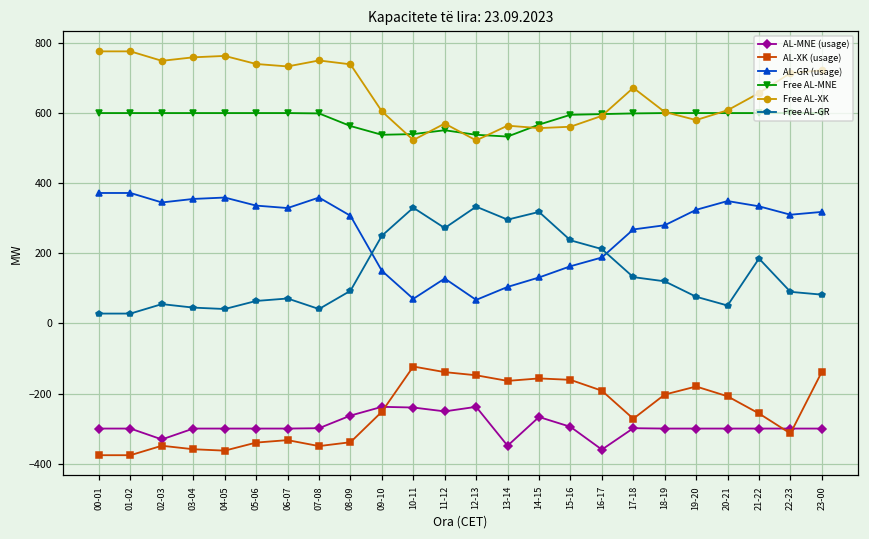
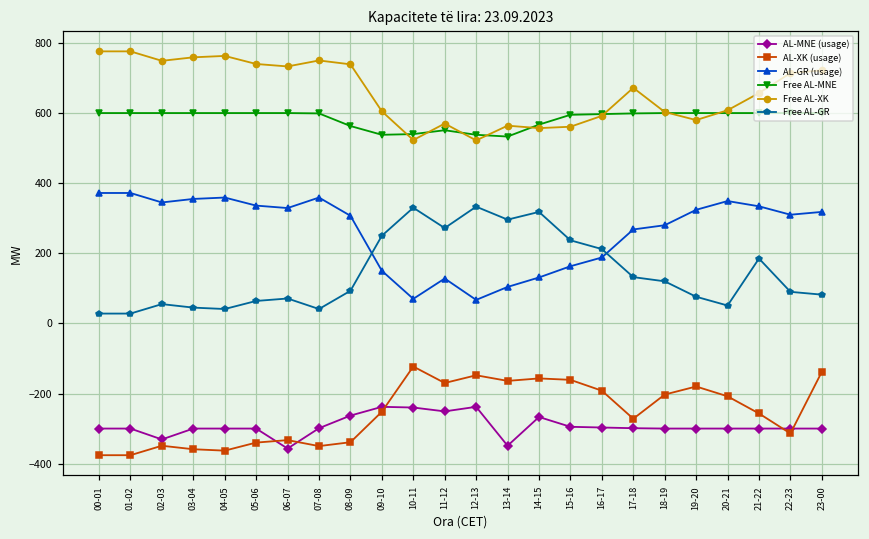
  {
    "AL-MNE (usage)": {
      "00-01": -300,
      "01-02": -300,
      "02-03": -330,
      "03-04": -300,
      "04-05": -300,
      "05-06": -300,
-     "06-07": -300,
+     "06-07": -360,
      "07-08": -300,
      "08-09": -260,
      "09-10": -240,
      "10-11": -240,
      "11-12": -250,
      "12-13": -240,
      "13-14": -350,
      "14-15": -270,
      "15-16": -300,
-     "16-17": -360,
+     "16-17": -300,
      "17-18": -300,
      "18-19": -300,
      "19-20": -300,
      "20-21": -300,
      "21-22": -300,
      "22-23": -300,
      "23-00": -300
    },
    "AL-XK (usage)": {
      "00-01": -380,
      "01-02": -380,
      "02-03": -350,
      "03-04": -360,
      "04-05": -360,
      "05-06": -340,
      "06-07": -330,
      "07-08": -350,
      "08-09": -340,
      "09-10": -250,
      "10-11": -120,
-     "11-12": -140,
+     "11-12": -170,
      "12-13": -150,
      "13-14": -160,
      "14-15": -160,
      "15-16": -160,
      "16-17": -190,
      "17-18": -270,
      "18-19": -200,
      "19-20": -180,
      "20-21": -210,
      "21-22": -260,
      "22-23": -310,
      "23-00": -140
    },
    "AL-GR (usage)": {
      "00-01": 370,
      "01-02": 370,
      "02-03": 350,
      "03-04": 360,
      "04-05": 360,
      "05-06": 340,
      "06-07": 330,
      "07-08": 360,
      "08-09": 310,
      "09-10": 150,
      "10-11": 70,
      "11-12": 130,
      "12-13": 70,
      "13-14": 100,
      "14-15": 130,
      "15-16": 160,
      "16-17": 190,
      "17-18": 270,
      "18-19": 280,
      "19-20": 320,
      "20-21": 350,
      "21-22": 330,
      "22-23": 310,
      "23-00": 320
    },
    "Free AL-MNE": {
      "00-01": 600,
      "01-02": 600,
      "02-03": 600,
      "03-04": 600,
      "04-05": 600,
      "05-06": 600,
      "06-07": 600,
      "07-08": 600,
      "08-09": 560,
      "09-10": 540,
      "10-11": 540,
      "11-12": 550,
      "12-13": 540,
      "13-14": 530,
      "14-15": 570,
      "15-16": 600,
      "17-18": 600,
      "19-20": 600,
      "20-21": 600
    },
    "Free AL-XK": {
      "00-01": 780,
      "01-02": 780,
      "02-03": 750,
      "03-04": 760,
      "04-05": 760,
      "05-06": 740,
      "06-07": 730,
      "07-08": 750,
      "08-09": 740,
      "09-10": 610,
      "10-11": 520,
      "11-12": 570,
      "12-13": 520,
      "13-14": 560,
      "14-15": 560,
      "15-16": 560,
      "17-18": 670,
      "19-20": 580,
      "20-21": 610
    },
    "Free AL-GR": {
      "00-01": 30,
      "01-02": 30,
      "02-03": 60,
      "03-04": 50,
      "04-05": 40,
      "05-06": 60,
      "06-07": 70,
      "07-08": 40,
      "08-09": 90,
      "09-10": 250,
      "10-11": 330,
      "11-12": 270,
      "12-13": 330,
      "13-14": 300,
      "14-15": 320,
      "15-16": 240,
      "16-17": 210,
      "17-18": 130,
      "18-19": 120,
      "19-20": 80,
      "20-21": 50,
      "21-22": 190,
      "22-23": 90,
      "23-00": 80
    }
  }
